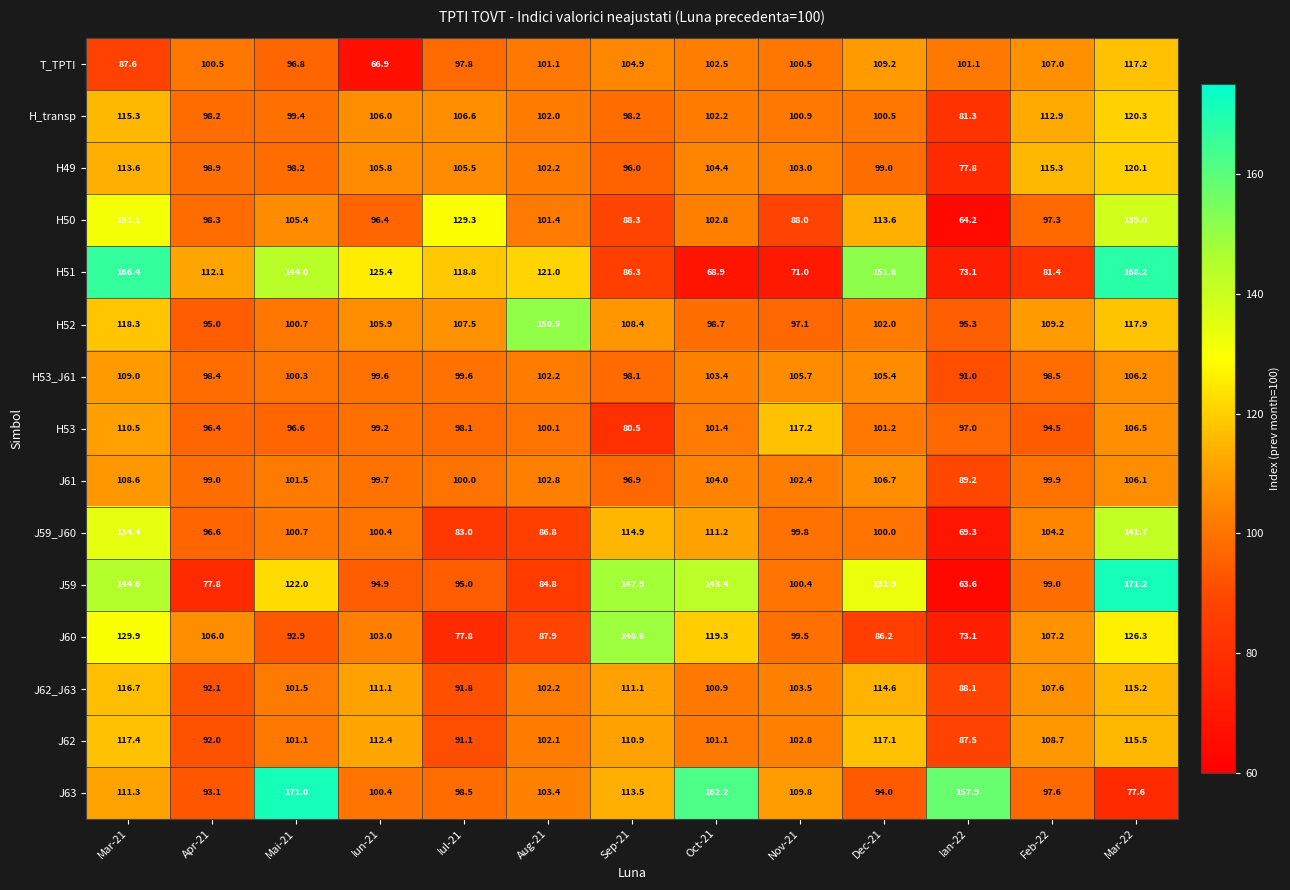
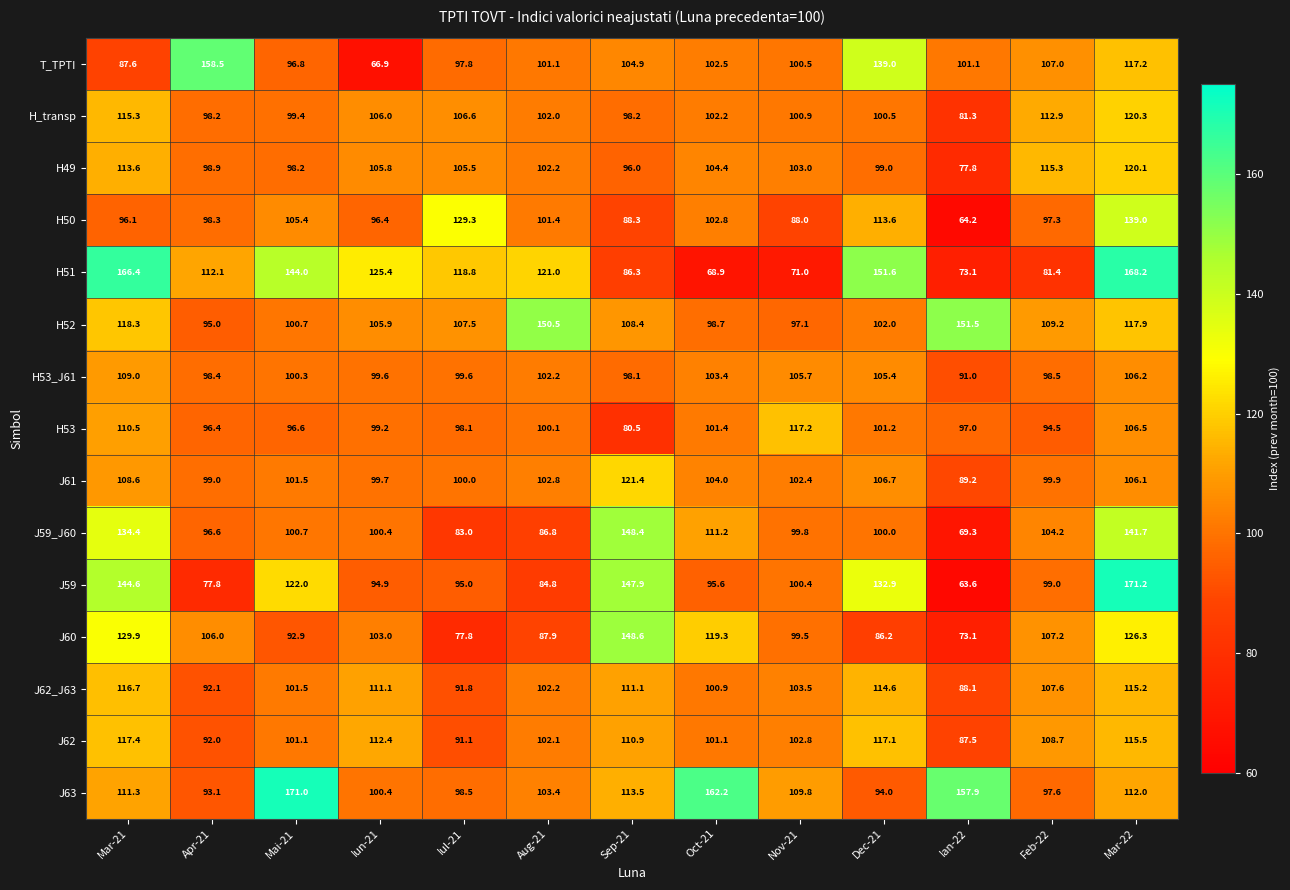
  {
    "T_TPTI": {
      "Mar-21": 87.6,
-     "Apr-21": 100.5,
+     "Apr-21": 158.5,
      "Mai-21": 96.8,
      "Iun-21": 66.9,
      "Iul-21": 97.8,
      "Aug-21": 101.1,
      "Sep-21": 104.9,
      "Oct-21": 102.5,
      "Nov-21": 100.5,
-     "Dec-21": 109.2,
+     "Dec-21": 139.0,
      "Ian-22": 101.1,
      "Feb-22": 107.0,
      "Mar-22": 117.2
    },
    "H_transp": {
      "Mar-21": 115.3,
      "Apr-21": 98.2,
      "Mai-21": 99.4,
      "Iun-21": 106.0,
      "Iul-21": 106.6,
      "Aug-21": 102.0,
      "Sep-21": 98.2,
      "Oct-21": 102.2,
      "Nov-21": 100.9,
      "Dec-21": 100.5,
      "Ian-22": 81.3,
      "Feb-22": 112.9,
      "Mar-22": 120.3
    },
    "H49": {
      "Mar-21": 113.6,
      "Apr-21": 98.9,
      "Mai-21": 98.2,
      "Iun-21": 105.8,
      "Iul-21": 105.5,
      "Aug-21": 102.2,
      "Sep-21": 96.0,
      "Oct-21": 104.4,
      "Nov-21": 103.0,
      "Dec-21": 99.0,
      "Ian-22": 77.8,
      "Feb-22": 115.3,
      "Mar-22": 120.1
    },
    "H50": {
-     "Mar-21": 131.1,
+     "Mar-21": 96.1,
      "Apr-21": 98.3,
      "Mai-21": 105.4,
      "Iun-21": 96.4,
      "Iul-21": 129.3,
      "Aug-21": 101.4,
      "Sep-21": 88.3,
      "Oct-21": 102.8,
      "Nov-21": 88.0,
      "Dec-21": 113.6,
      "Ian-22": 64.2,
      "Feb-22": 97.3,
      "Mar-22": 139.0
    },
    "H51": {
      "Mar-21": 166.4,
      "Apr-21": 112.1,
      "Mai-21": 144.0,
      "Iun-21": 125.4,
      "Iul-21": 118.8,
      "Aug-21": 121.0,
      "Sep-21": 86.3,
      "Oct-21": 68.9,
      "Nov-21": 71.0,
      "Dec-21": 151.6,
      "Ian-22": 73.1,
      "Feb-22": 81.4,
      "Mar-22": 168.2
    },
    "H52": {
      "Mar-21": 118.3,
      "Apr-21": 95.0,
      "Mai-21": 100.7,
      "Iun-21": 105.9,
      "Iul-21": 107.5,
      "Aug-21": 150.5,
      "Sep-21": 108.4,
      "Oct-21": 98.7,
      "Nov-21": 97.1,
      "Dec-21": 102.0,
-     "Ian-22": 95.3,
+     "Ian-22": 151.5,
      "Feb-22": 109.2,
      "Mar-22": 117.9
    },
    "H53_J61": {
      "Mar-21": 109.0,
      "Apr-21": 98.4,
      "Mai-21": 100.3,
      "Iun-21": 99.6,
      "Iul-21": 99.6,
      "Aug-21": 102.2,
      "Sep-21": 98.1,
      "Oct-21": 103.4,
      "Nov-21": 105.7,
      "Dec-21": 105.4,
      "Ian-22": 91.0,
      "Feb-22": 98.5,
      "Mar-22": 106.2
    },
    "H53": {
      "Mar-21": 110.5,
      "Apr-21": 96.4,
      "Mai-21": 96.6,
      "Iun-21": 99.2,
      "Iul-21": 98.1,
      "Aug-21": 100.1,
      "Sep-21": 80.5,
      "Oct-21": 101.4,
      "Nov-21": 117.2,
      "Dec-21": 101.2,
      "Ian-22": 97.0,
      "Feb-22": 94.5,
      "Mar-22": 106.5
    },
    "J61": {
      "Mar-21": 108.6,
      "Apr-21": 99.0,
      "Mai-21": 101.5,
      "Iun-21": 99.7,
      "Iul-21": 100.0,
      "Aug-21": 102.8,
-     "Sep-21": 96.9,
+     "Sep-21": 121.4,
      "Oct-21": 104.0,
      "Nov-21": 102.4,
      "Dec-21": 106.7,
      "Ian-22": 89.2,
      "Feb-22": 99.9,
      "Mar-22": 106.1
    },
    "J59_J60": {
      "Mar-21": 134.4,
      "Apr-21": 96.6,
      "Mai-21": 100.7,
      "Iun-21": 100.4,
      "Iul-21": 83.0,
      "Aug-21": 86.8,
-     "Sep-21": 114.9,
+     "Sep-21": 148.4,
      "Oct-21": 111.2,
      "Nov-21": 99.8,
      "Dec-21": 100.0,
      "Ian-22": 69.3,
      "Feb-22": 104.2,
      "Mar-22": 141.7
    },
    "J59": {
      "Mar-21": 144.6,
      "Apr-21": 77.8,
      "Mai-21": 122.0,
      "Iun-21": 94.9,
      "Iul-21": 95.0,
      "Aug-21": 84.8,
      "Sep-21": 147.9,
-     "Oct-21": 143.4,
+     "Oct-21": 95.6,
      "Nov-21": 100.4,
      "Dec-21": 132.9,
      "Ian-22": 63.6,
      "Feb-22": 99.0,
      "Mar-22": 171.2
    },
    "J60": {
      "Mar-21": 129.9,
      "Apr-21": 106.0,
      "Mai-21": 92.9,
      "Iun-21": 103.0,
      "Iul-21": 77.8,
      "Aug-21": 87.9,
      "Sep-21": 148.6,
      "Oct-21": 119.3,
      "Nov-21": 99.5,
      "Dec-21": 86.2,
      "Ian-22": 73.1,
      "Feb-22": 107.2,
      "Mar-22": 126.3
    },
    "J62_J63": {
      "Mar-21": 116.7,
      "Apr-21": 92.1,
      "Mai-21": 101.5,
      "Iun-21": 111.1,
      "Iul-21": 91.8,
      "Aug-21": 102.2,
      "Sep-21": 111.1,
      "Oct-21": 100.9,
      "Nov-21": 103.5,
      "Dec-21": 114.6,
      "Ian-22": 88.1,
      "Feb-22": 107.6,
      "Mar-22": 115.2
    },
    "J62": {
      "Mar-21": 117.4,
      "Apr-21": 92.0,
      "Mai-21": 101.1,
      "Iun-21": 112.4,
      "Iul-21": 91.1,
      "Aug-21": 102.1,
      "Sep-21": 110.9,
      "Oct-21": 101.1,
      "Nov-21": 102.8,
      "Dec-21": 117.1,
      "Ian-22": 87.5,
      "Feb-22": 108.7,
      "Mar-22": 115.5
    },
    "J63": {
      "Mar-21": 111.3,
      "Apr-21": 93.1,
      "Mai-21": 171.0,
      "Iun-21": 100.4,
      "Iul-21": 98.5,
      "Aug-21": 103.4,
      "Sep-21": 113.5,
      "Oct-21": 162.2,
      "Nov-21": 109.8,
      "Dec-21": 94.0,
      "Ian-22": 157.9,
      "Feb-22": 97.6,
-     "Mar-22": 77.6
+     "Mar-22": 112.0
    }
  }
